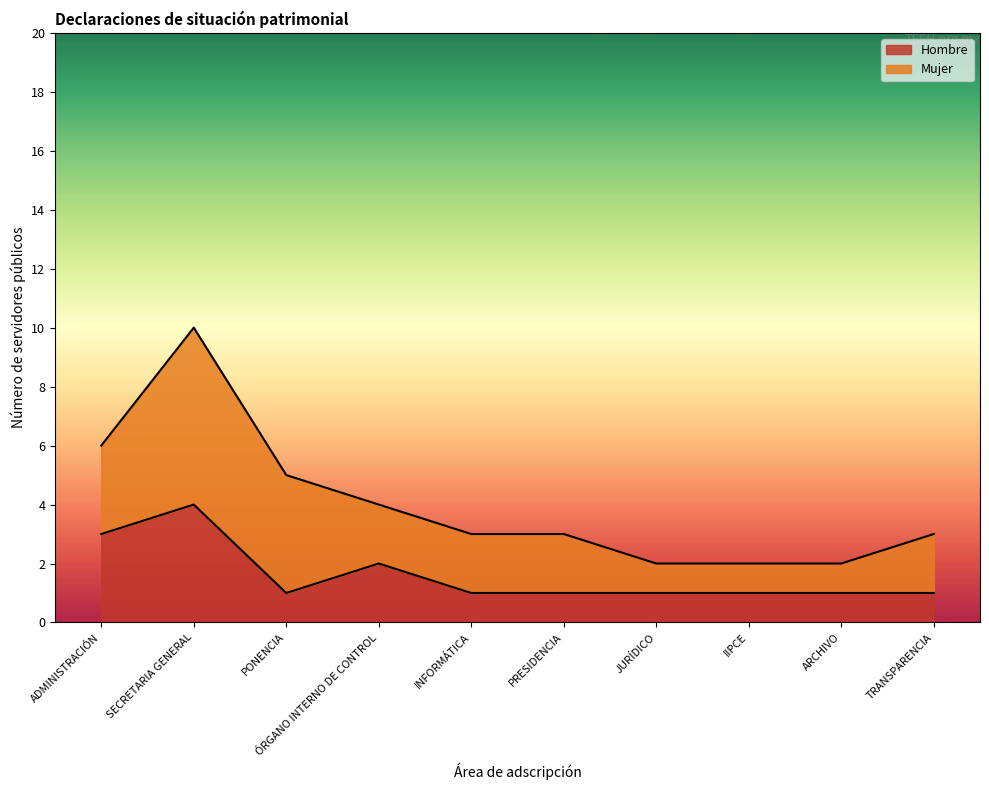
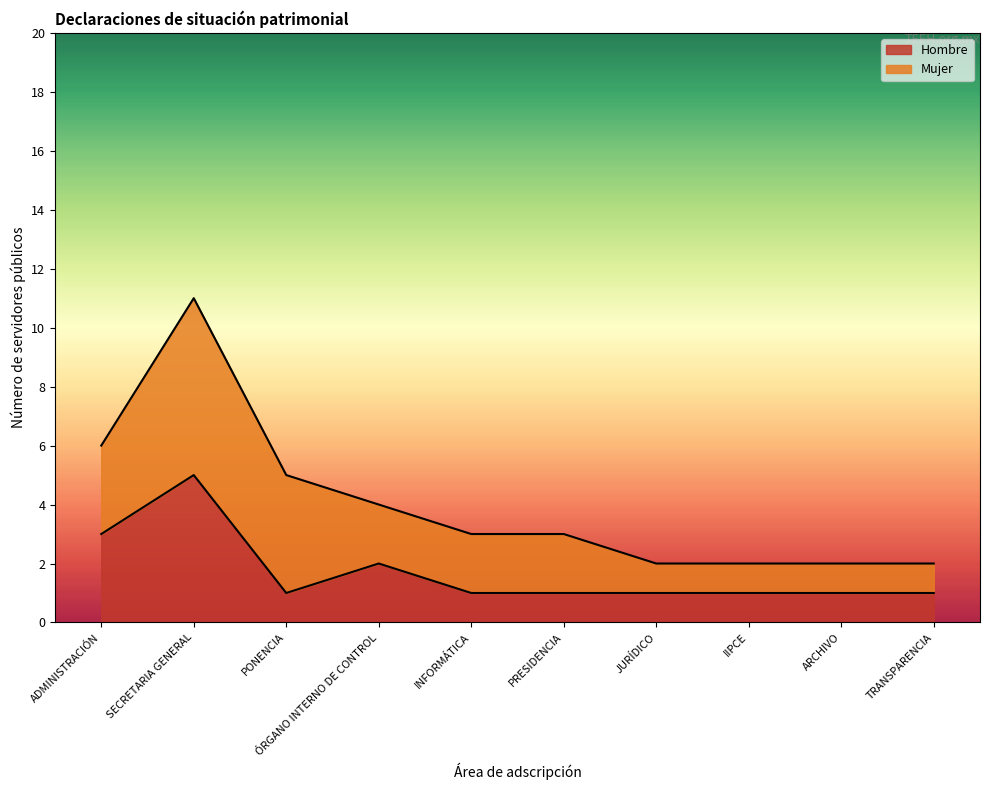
  {
    "Hombre": {
      "ADMINISTRACIÓN": 3,
-     "SECRETARIA GENERAL": 4,
+     "SECRETARIA GENERAL": 5,
      "PONENCIA": 1,
      "ÓRGANO INTERNO DE CONTROL": 2,
      "INFORMÁTICA": 1,
      "PRESIDENCIA": 1,
      "JURÍDICO": 1,
      "IIPCE": 1,
      "ARCHIVO": 1,
      "TRANSPARENCIA": 1
    },
    "Mujer": {
      "ADMINISTRACIÓN": 3,
      "SECRETARIA GENERAL": 6,
      "PONENCIA": 4,
      "ÓRGANO INTERNO DE CONTROL": 2,
      "INFORMÁTICA": 2,
      "PRESIDENCIA": 2,
      "JURÍDICO": 1,
      "IIPCE": 1,
      "ARCHIVO": 1,
-     "TRANSPARENCIA": 2
+     "TRANSPARENCIA": 1
    }
  }
